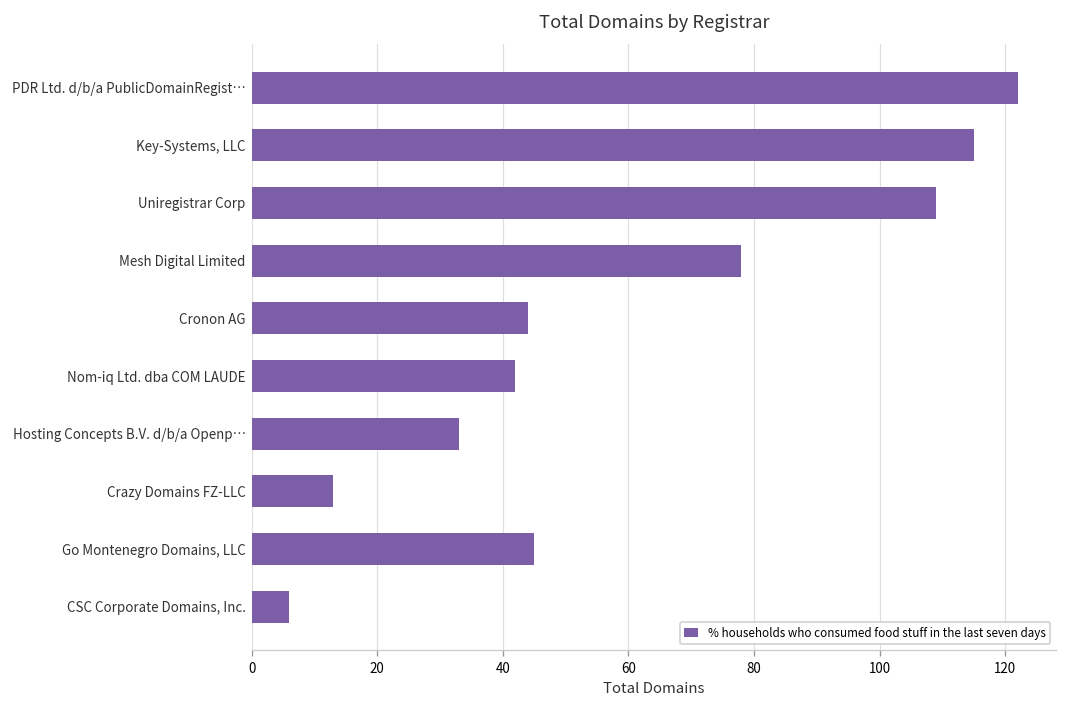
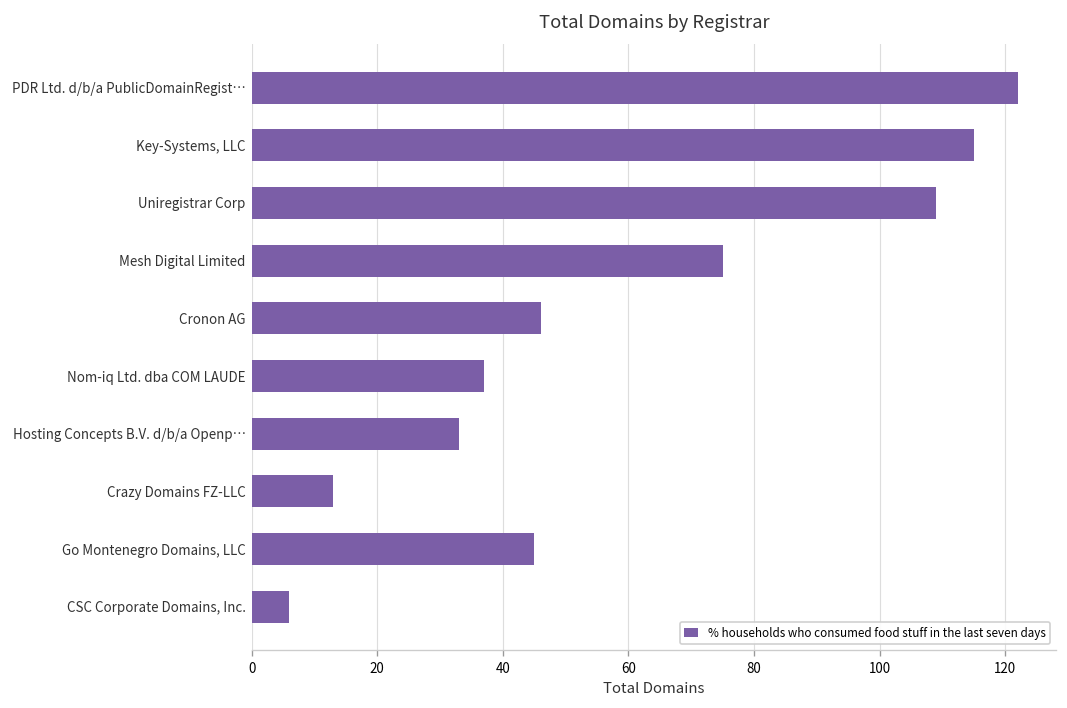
  {
    "PDR Ltd. d/b/a PublicDomainRegist…": 122,
    "Key-Systems, LLC": 115,
    "Uniregistrar Corp": 109,
-   "Mesh Digital Limited": 78,
-   "Cronon AG": 44,
-   "Nom-iq Ltd. dba COM LAUDE": 42,
+   "Mesh Digital Limited": 75,
+   "Cronon AG": 46,
+   "Nom-iq Ltd. dba COM LAUDE": 37,
    "Hosting Concepts B.V. d/b/a Openp…": 33,
    "Crazy Domains FZ-LLC": 13,
    "Go Montenegro Domains, LLC": 45,
    "CSC Corporate Domains, Inc.": 6
  }
